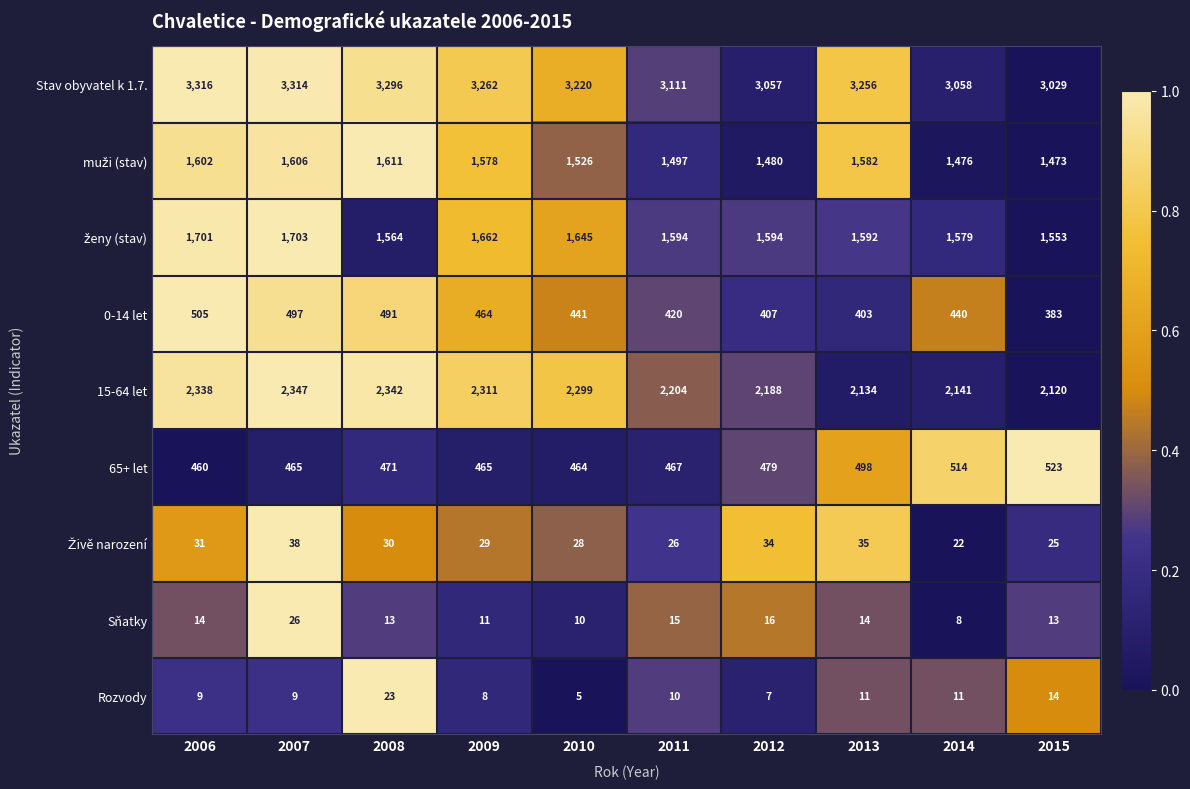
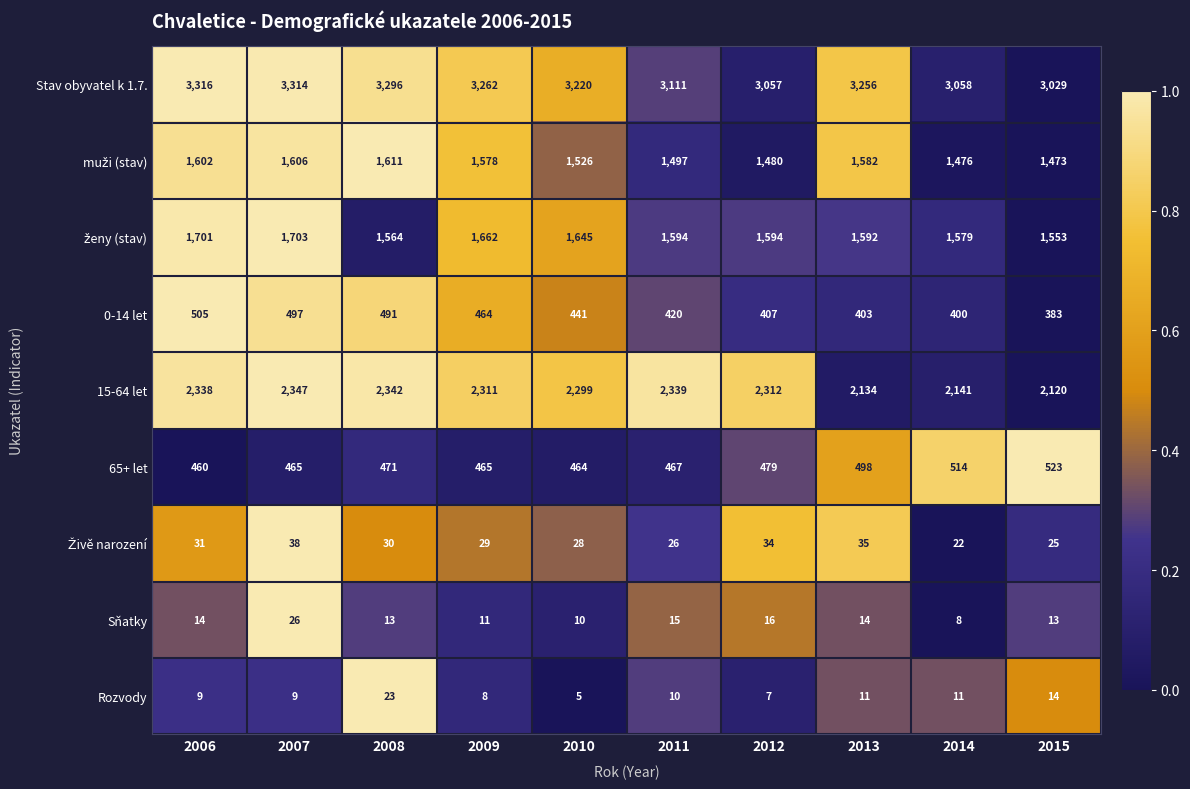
  {
    "Stav obyvatel k 1.7.": {
      "2006": "3,316",
      "2007": "3,314",
      "2008": "3,296",
      "2009": "3,262",
      "2010": "3,220",
      "2011": "3,111",
      "2012": "3,057",
      "2013": "3,256",
      "2014": "3,058",
      "2015": "3,029"
    },
    "muži (stav)": {
      "2006": "1,602",
      "2007": "1,606",
      "2008": "1,611",
      "2009": "1,578",
      "2010": "1,526",
      "2011": "1,497",
      "2012": "1,480",
      "2013": "1,582",
      "2014": "1,476",
      "2015": "1,473"
    },
    "ženy (stav)": {
      "2006": "1,701",
      "2007": "1,703",
      "2008": "1,564",
      "2009": "1,662",
      "2010": "1,645",
      "2011": "1,594",
      "2012": "1,594",
      "2013": "1,592",
      "2014": "1,579",
      "2015": "1,553"
    },
    "0-14 let": {
      "2006": "505",
      "2007": "497",
      "2008": "491",
      "2009": "464",
      "2010": "441",
      "2011": "420",
      "2012": "407",
      "2013": "403",
-     "2014": "440",
+     "2014": "400",
      "2015": "383"
    },
    "15-64 let": {
      "2006": "2,338",
      "2007": "2,347",
      "2008": "2,342",
      "2009": "2,311",
      "2010": "2,299",
-     "2011": "2,204",
-     "2012": "2,188",
+     "2011": "2,339",
+     "2012": "2,312",
      "2013": "2,134",
      "2014": "2,141",
      "2015": "2,120"
    },
    "65+ let": {
      "2006": "460",
      "2007": "465",
      "2008": "471",
      "2009": "465",
      "2010": "464",
      "2011": "467",
      "2012": "479",
      "2013": "498",
      "2014": "514",
      "2015": "523"
    },
    "Živě narození": {
      "2006": "31",
      "2007": "38",
      "2008": "30",
      "2009": "29",
      "2010": "28",
      "2011": "26",
      "2012": "34",
      "2013": "35",
      "2014": "22",
      "2015": "25"
    },
    "Sňatky": {
      "2006": "14",
      "2007": "26",
      "2008": "13",
      "2009": "11",
      "2010": "10",
      "2011": "15",
      "2012": "16",
      "2013": "14",
      "2014": "8",
      "2015": "13"
    },
    "Rozvody": {
      "2006": "9",
      "2007": "9",
      "2008": "23",
      "2009": "8",
      "2010": "5",
      "2011": "10",
      "2012": "7",
      "2013": "11",
      "2014": "11",
      "2015": "14"
    }
  }
